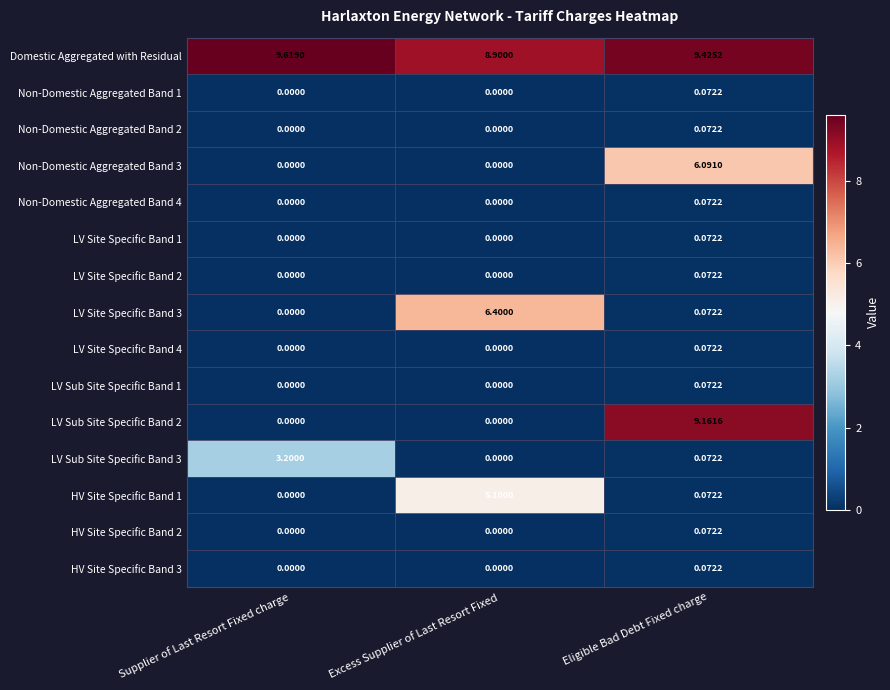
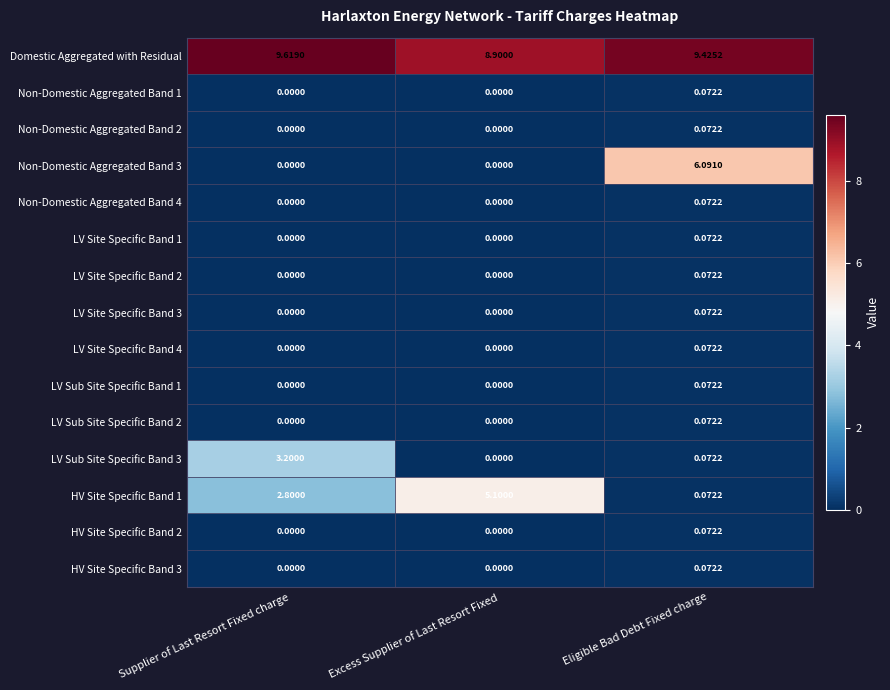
  {
    "Domestic Aggregated with Residual": {
      "Supplier of Last Resort Fixed charge": 9.6190,
      "Excess Supplier of Last Resort Fixed": 8.9000,
      "Eligible Bad Debt Fixed charge": 9.4252
    },
    "Non-Domestic Aggregated Band 1": {
      "Supplier of Last Resort Fixed charge": 0.0000,
      "Excess Supplier of Last Resort Fixed": 0.0000,
      "Eligible Bad Debt Fixed charge": 0.0722
    },
    "Non-Domestic Aggregated Band 2": {
      "Supplier of Last Resort Fixed charge": 0.0000,
      "Excess Supplier of Last Resort Fixed": 0.0000,
      "Eligible Bad Debt Fixed charge": 0.0722
    },
    "Non-Domestic Aggregated Band 3": {
      "Supplier of Last Resort Fixed charge": 0.0000,
      "Excess Supplier of Last Resort Fixed": 0.0000,
      "Eligible Bad Debt Fixed charge": 6.0910
    },
    "Non-Domestic Aggregated Band 4": {
      "Supplier of Last Resort Fixed charge": 0.0000,
      "Excess Supplier of Last Resort Fixed": 0.0000,
      "Eligible Bad Debt Fixed charge": 0.0722
    },
    "LV Site Specific Band 1": {
      "Supplier of Last Resort Fixed charge": 0.0000,
      "Excess Supplier of Last Resort Fixed": 0.0000,
      "Eligible Bad Debt Fixed charge": 0.0722
    },
    "LV Site Specific Band 2": {
      "Supplier of Last Resort Fixed charge": 0.0000,
      "Excess Supplier of Last Resort Fixed": 0.0000,
      "Eligible Bad Debt Fixed charge": 0.0722
    },
    "LV Site Specific Band 3": {
      "Supplier of Last Resort Fixed charge": 0.0000,
-     "Excess Supplier of Last Resort Fixed": 6.4000,
+     "Excess Supplier of Last Resort Fixed": 0.0000,
      "Eligible Bad Debt Fixed charge": 0.0722
    },
    "LV Site Specific Band 4": {
      "Supplier of Last Resort Fixed charge": 0.0000,
      "Excess Supplier of Last Resort Fixed": 0.0000,
      "Eligible Bad Debt Fixed charge": 0.0722
    },
    "LV Sub Site Specific Band 1": {
      "Supplier of Last Resort Fixed charge": 0.0000,
      "Excess Supplier of Last Resort Fixed": 0.0000,
      "Eligible Bad Debt Fixed charge": 0.0722
    },
    "LV Sub Site Specific Band 2": {
      "Supplier of Last Resort Fixed charge": 0.0000,
      "Excess Supplier of Last Resort Fixed": 0.0000,
-     "Eligible Bad Debt Fixed charge": 9.1616
+     "Eligible Bad Debt Fixed charge": 0.0722
    },
    "LV Sub Site Specific Band 3": {
      "Supplier of Last Resort Fixed charge": 3.2000,
      "Excess Supplier of Last Resort Fixed": 0.0000,
      "Eligible Bad Debt Fixed charge": 0.0722
    },
    "HV Site Specific Band 1": {
-     "Supplier of Last Resort Fixed charge": 0.0000,
+     "Supplier of Last Resort Fixed charge": 2.8000,
      "Eligible Bad Debt Fixed charge": 0.0722
    },
    "HV Site Specific Band 2": {
      "Supplier of Last Resort Fixed charge": 0.0000,
      "Excess Supplier of Last Resort Fixed": 0.0000,
      "Eligible Bad Debt Fixed charge": 0.0722
    },
    "HV Site Specific Band 3": {
      "Supplier of Last Resort Fixed charge": 0.0000,
      "Excess Supplier of Last Resort Fixed": 0.0000,
      "Eligible Bad Debt Fixed charge": 0.0722
    }
  }
